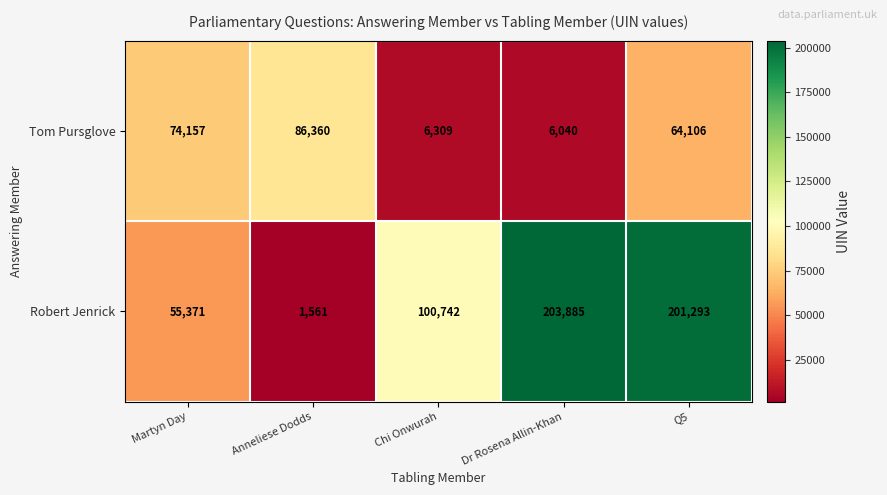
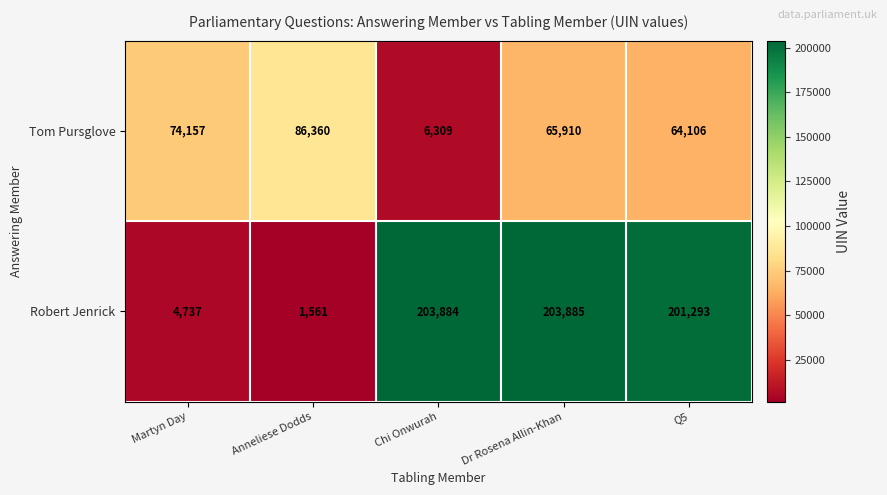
  {
    "Tom Pursglove": {
      "Martyn Day": "74,157",
      "Anneliese Dodds": "86,360",
      "Chi Onwurah": "6,309",
-     "Dr Rosena Allin-Khan": "6,040",
+     "Dr Rosena Allin-Khan": "65,910",
      "Q5": "64,106"
    },
    "Robert Jenrick": {
-     "Martyn Day": "55,371",
+     "Martyn Day": "4,737",
      "Anneliese Dodds": "1,561",
-     "Chi Onwurah": "100,742",
+     "Chi Onwurah": "203,884",
      "Dr Rosena Allin-Khan": "203,885",
      "Q5": "201,293"
    }
  }
